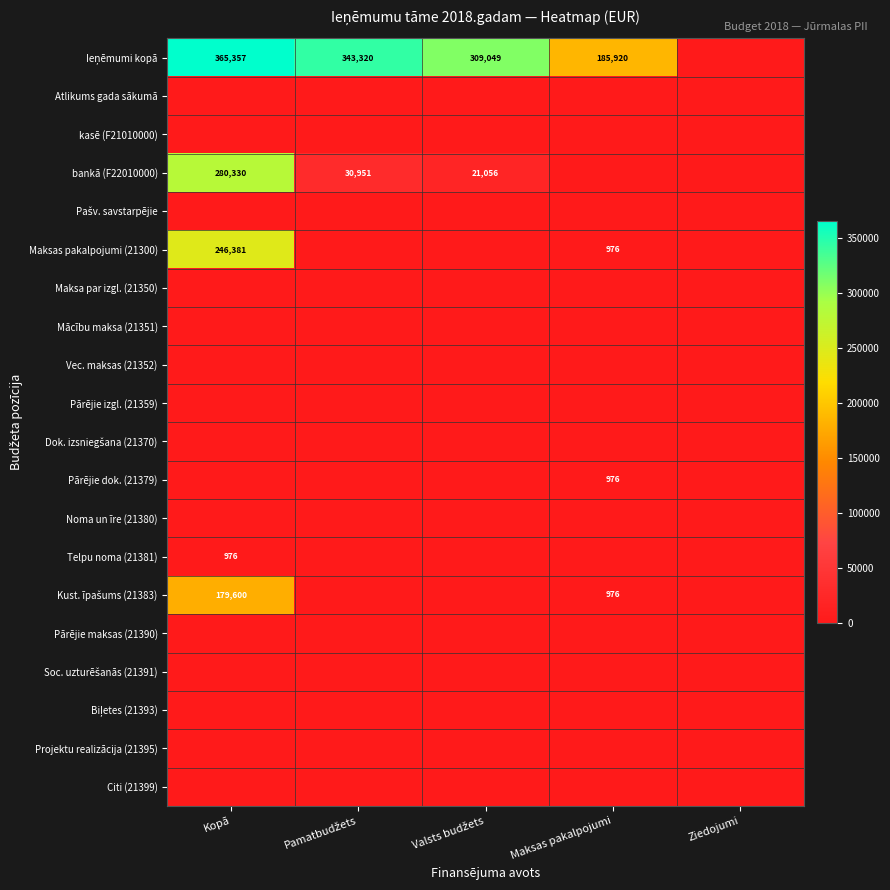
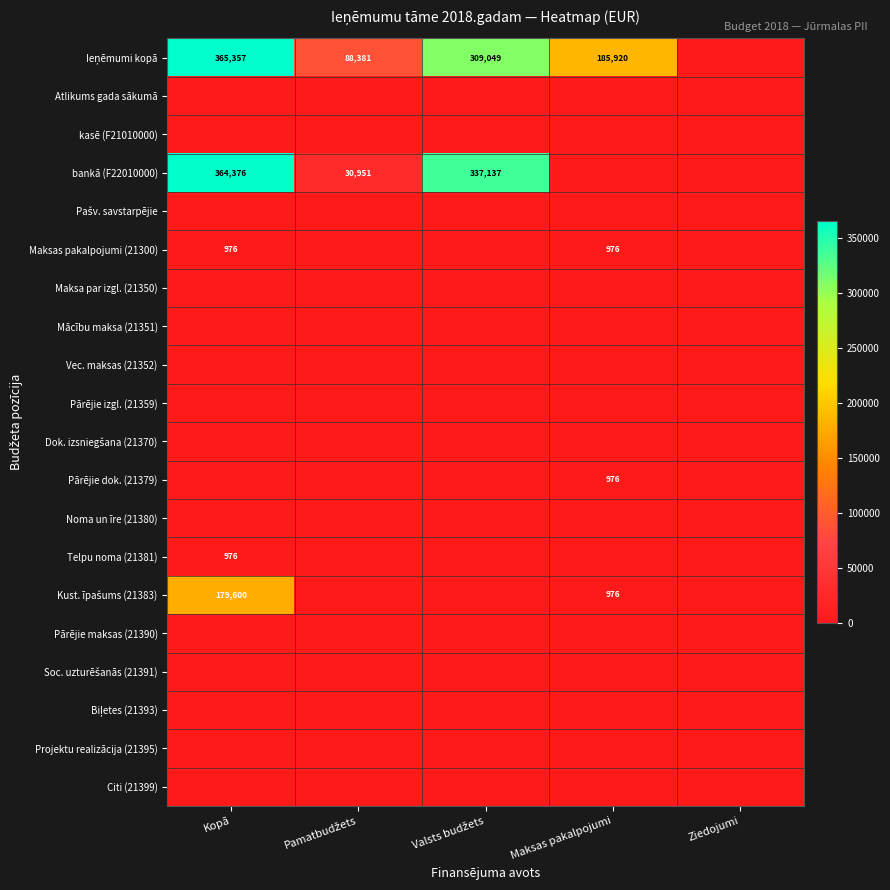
  {
    "Ieņēmumi kopā": {
      "Kopā": "365,357",
-     "Pamatbudžets": "343,320",
+     "Pamatbudžets": "88,381",
      "Valsts budžets": "309,049",
      "Maksas pakalpojumi": "185,920"
    },
    "bankā (F22010000)": {
-     "Kopā": "280,330",
+     "Kopā": "364,376",
      "Pamatbudžets": "30,951",
-     "Valsts budžets": "21,056"
+     "Valsts budžets": "337,137"
    },
    "Maksas pakalpojumi (21300)": {
-     "Kopā": "246,381",
+     "Kopā": "976",
      "Maksas pakalpojumi": "976"
    },
    "Pārējie dok. (21379)": {
      "Maksas pakalpojumi": "976"
    },
    "Telpu noma (21381)": {
      "Kopā": "976"
    },
    "Kust. īpašums (21383)": {
      "Kopā": "179,600",
      "Maksas pakalpojumi": "976"
    }
  }
